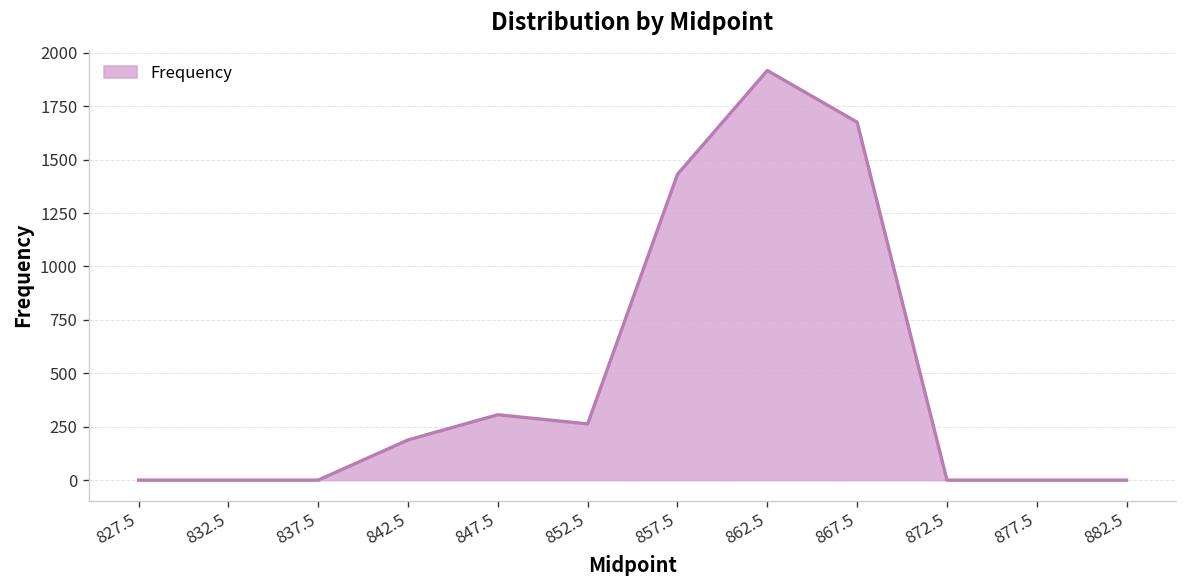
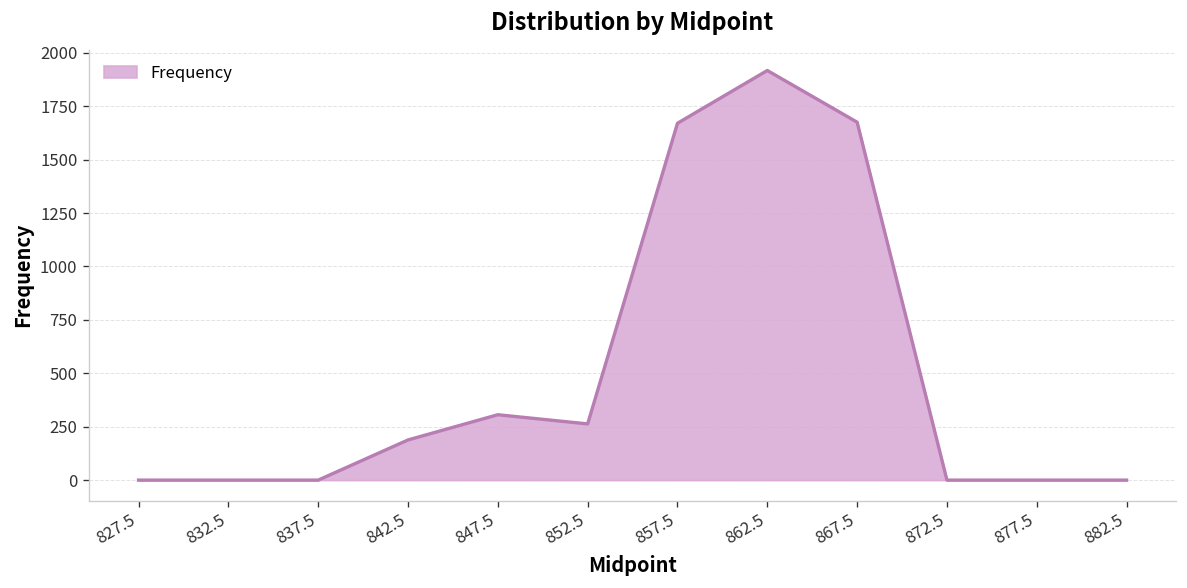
  {
    "827.5": 0,
    "832.5": 0,
    "837.5": 0,
    "842.5": 190,
    "847.5": 310,
    "852.5": 260,
-   "857.5": 1430,
+   "857.5": 1670,
    "862.5": 1920,
    "867.5": 1680,
    "872.5": 0,
    "877.5": 0,
    "882.5": 0
  }
